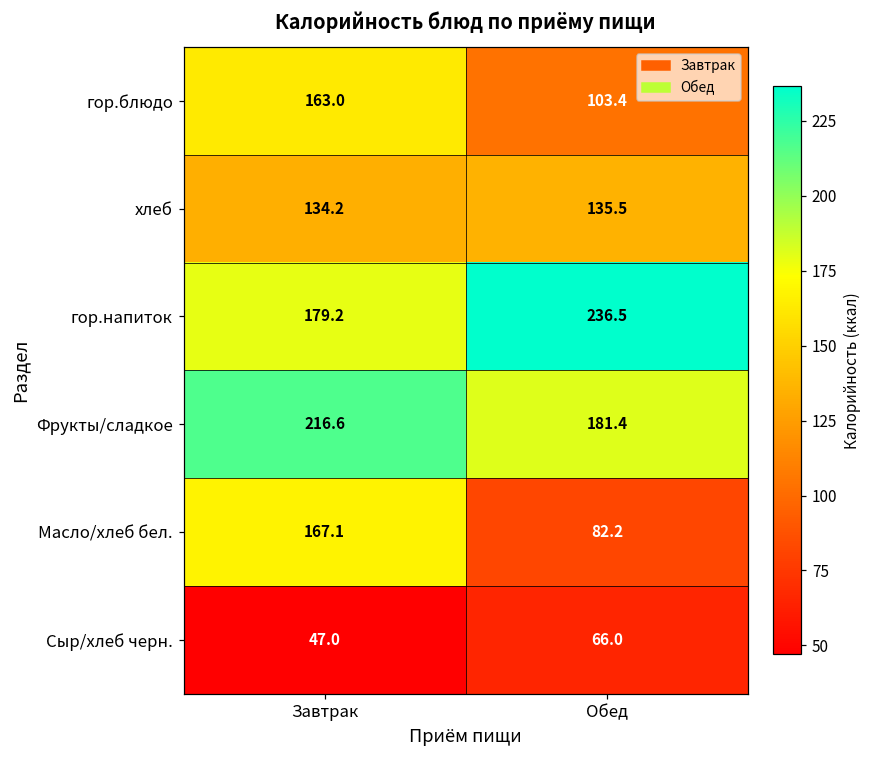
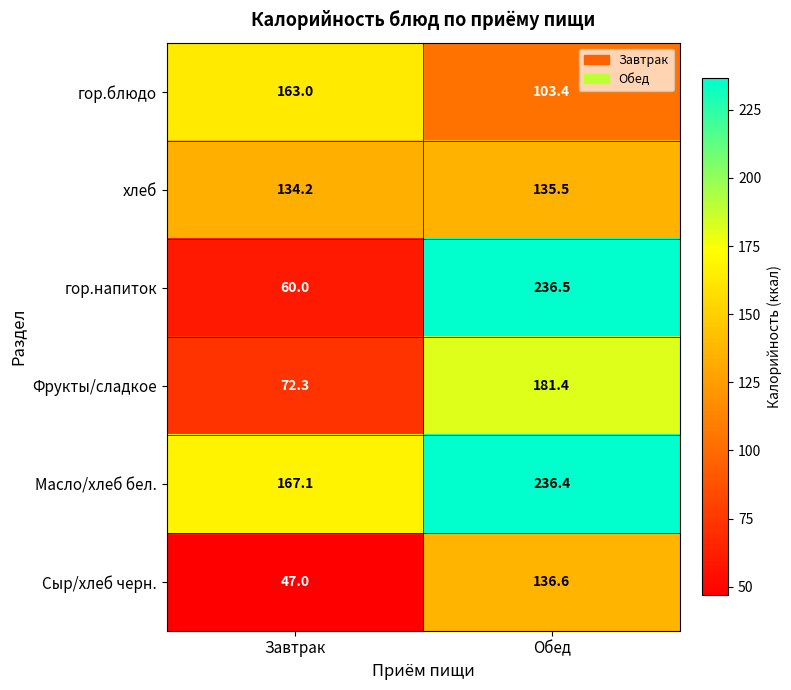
  {
    "гор.блюдо": {
      "Завтрак": 163.0,
      "Обед": 103.4
    },
    "хлеб": {
      "Завтрак": 134.2,
      "Обед": 135.5
    },
    "гор.напиток": {
-     "Завтрак": 179.2,
+     "Завтрак": 60.0,
      "Обед": 236.5
    },
    "Фрукты/сладкое": {
-     "Завтрак": 216.6,
+     "Завтрак": 72.3,
      "Обед": 181.4
    },
    "Масло/хлеб бел.": {
      "Завтрак": 167.1,
-     "Обед": 82.2
+     "Обед": 236.4
    },
    "Сыр/хлеб черн.": {
      "Завтрак": 47.0,
-     "Обед": 66.0
+     "Обед": 136.6
    }
  }
